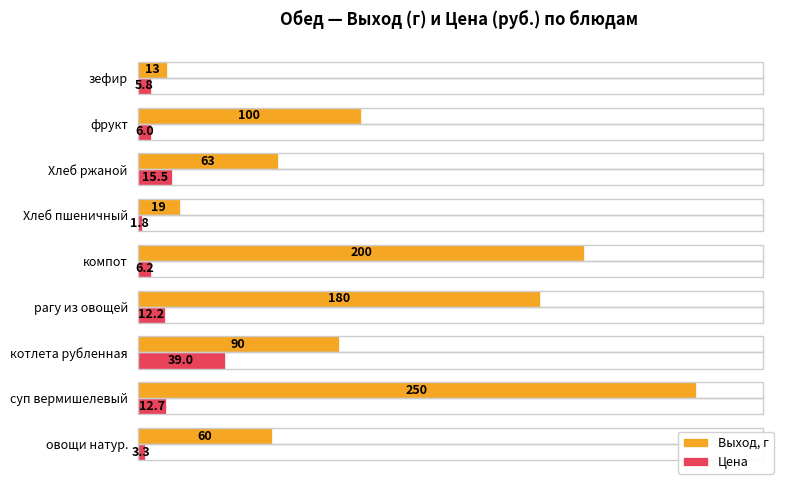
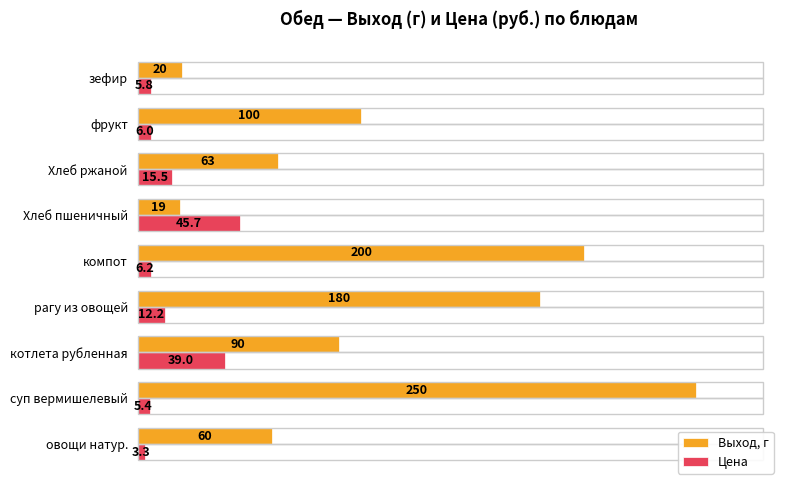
  {
    "Выход, г": {
-     "зефир": 13,
+     "зефир": 20,
      "фрукт": 100,
      "Хлеб ржаной": 63,
      "Хлеб пшеничный": 19,
      "компот": 200,
      "рагу из овощей": 180,
      "котлета рубленная": 90,
      "суп вермишелевый": 250,
      "овощи натур.": 60
    },
    "Цена": {
      "зефир": 5.8,
      "фрукт": 6.0,
      "Хлеб ржаной": 15.5,
-     "Хлеб пшеничный": 1.8,
+     "Хлеб пшеничный": 45.7,
      "компот": 6.2,
      "рагу из овощей": 12.2,
      "котлета рубленная": 39.0,
-     "суп вермишелевый": 12.7,
+     "суп вермишелевый": 5.4,
      "овощи натур.": 3.3
    }
  }
